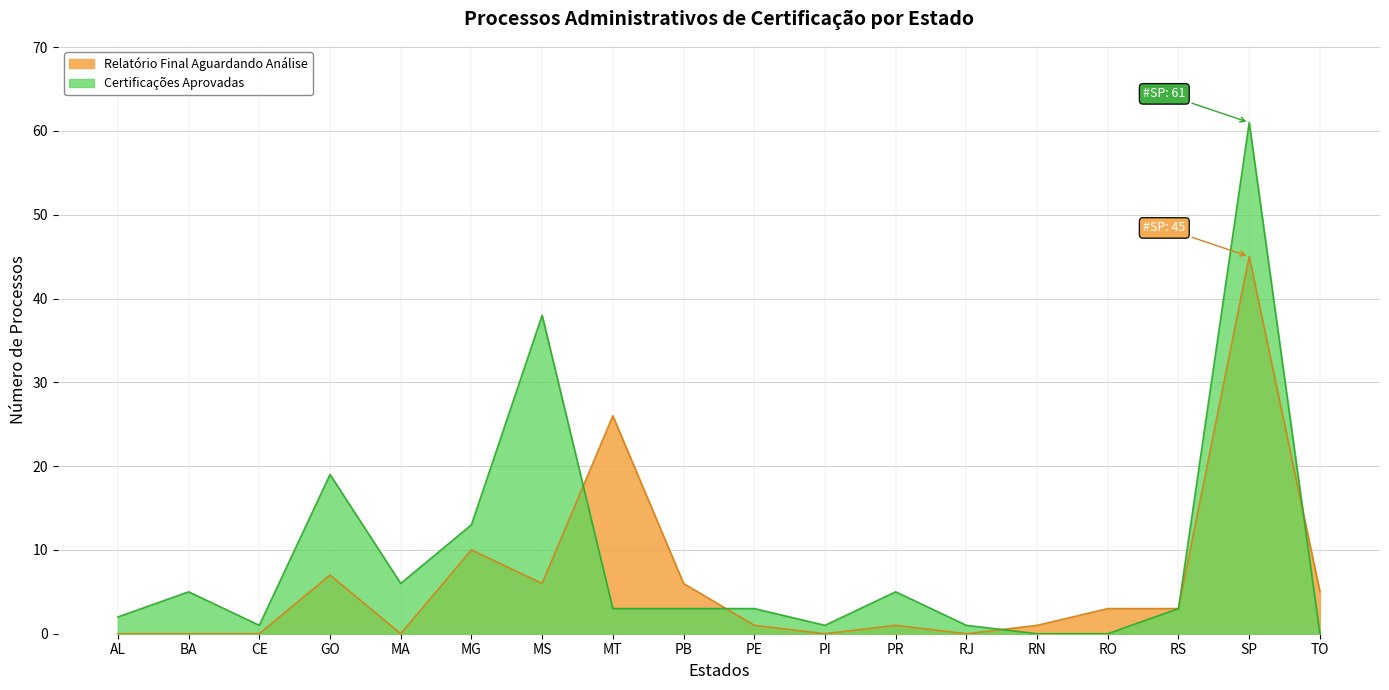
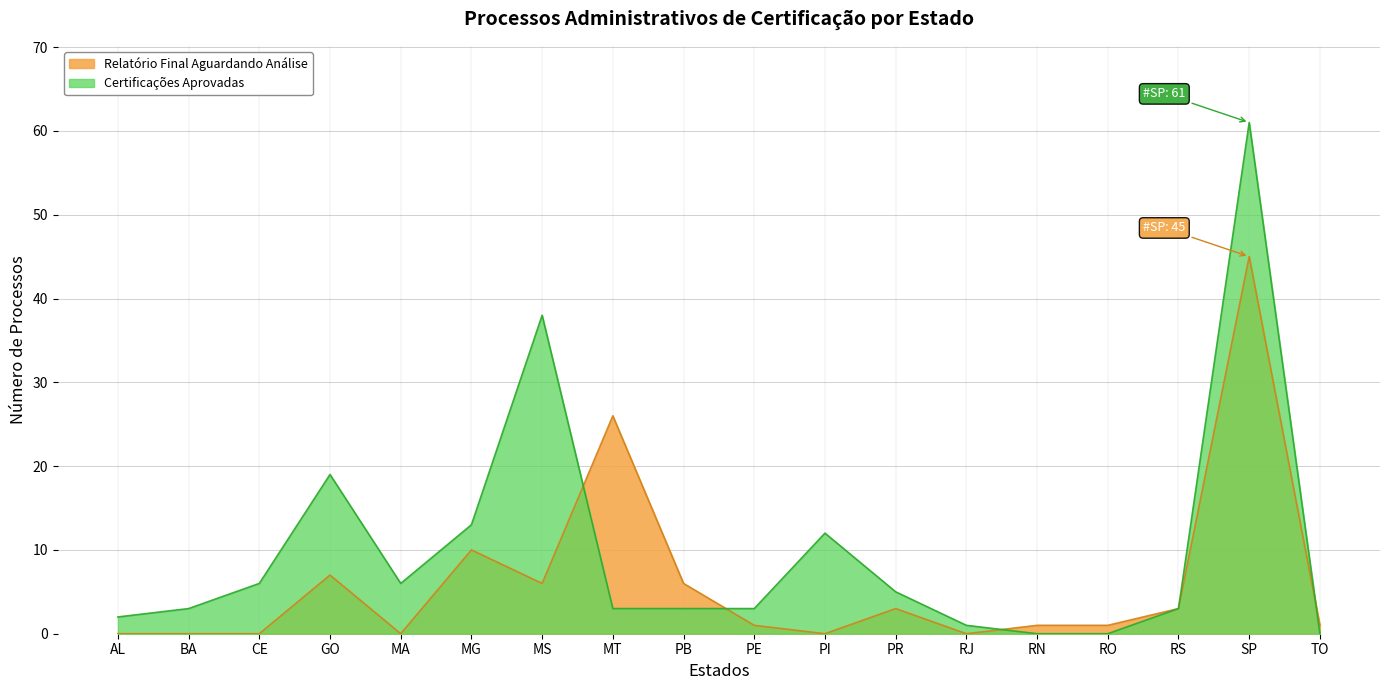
  {
    "Relatório Final Aguardando Análise": {
      "AL": 0,
      "BA": 0,
      "CE": 0,
      "GO": 7,
      "MA": 0,
      "MG": 10,
      "MS": 6,
      "MT": 26,
      "PB": 6,
      "PE": 1,
      "PI": 0,
-     "PR": 1,
+     "PR": 3,
      "RJ": 0,
      "RN": 1,
-     "RO": 3,
+     "RO": 1,
      "SP": 45,
-     "TO": 5
+     "TO": 1
    },
    "Certificações Aprovadas": {
      "AL": 2,
-     "BA": 5,
-     "CE": 1,
+     "BA": 3,
+     "CE": 6,
      "GO": 19,
      "MA": 6,
      "MG": 13,
      "MS": 38,
      "MT": 3,
      "PB": 3,
      "PE": 3,
-     "PI": 1,
+     "PI": 12,
      "PR": 5,
      "RJ": 1,
      "RN": 0,
      "RO": 0,
      "SP": 61,
      "TO": 0
    }
  }
